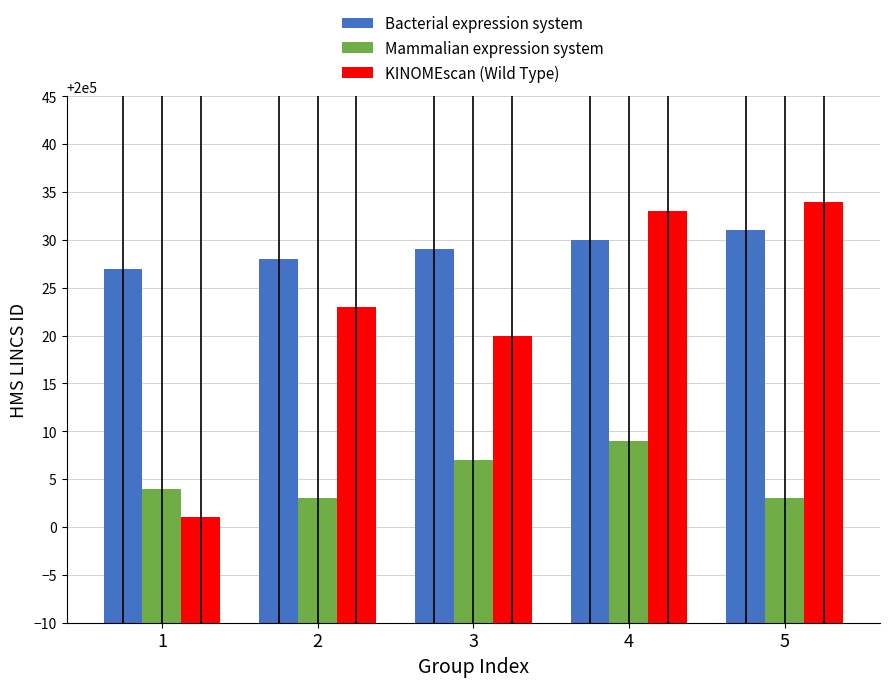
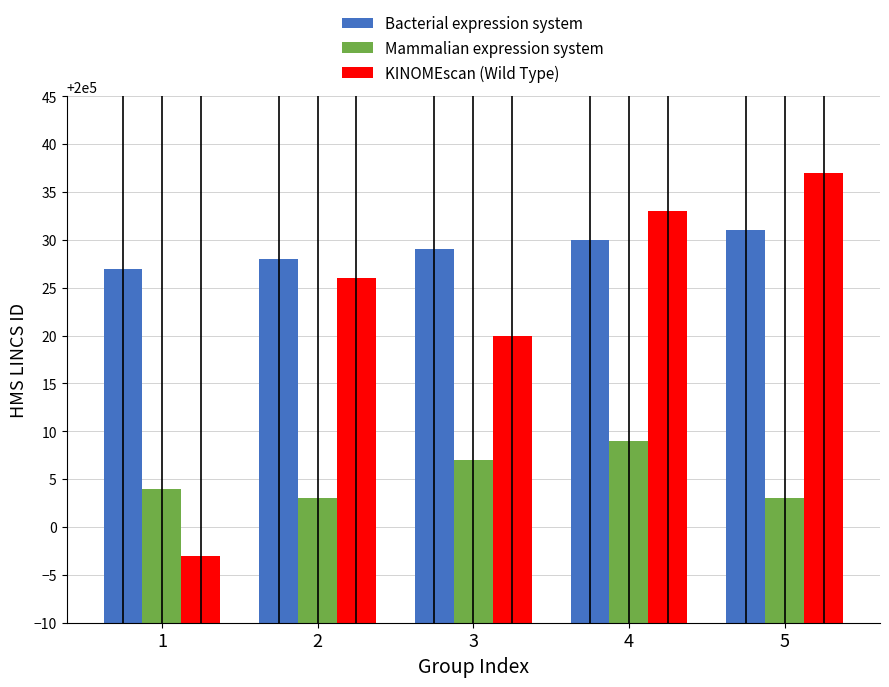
  {
    "Mammalian expression system": {
      "1": 200004,
      "2": 200003,
      "3": 200007,
      "4": 200009,
      "5": 200003
    },
    "KINOMEscan (Wild Type)": {
-     "1": 200001,
-     "2": 200023,
+     "1": 199997,
+     "2": 200026,
      "3": 200020,
      "4": 200033,
-     "5": 200034
+     "5": 200037
    }
  }
